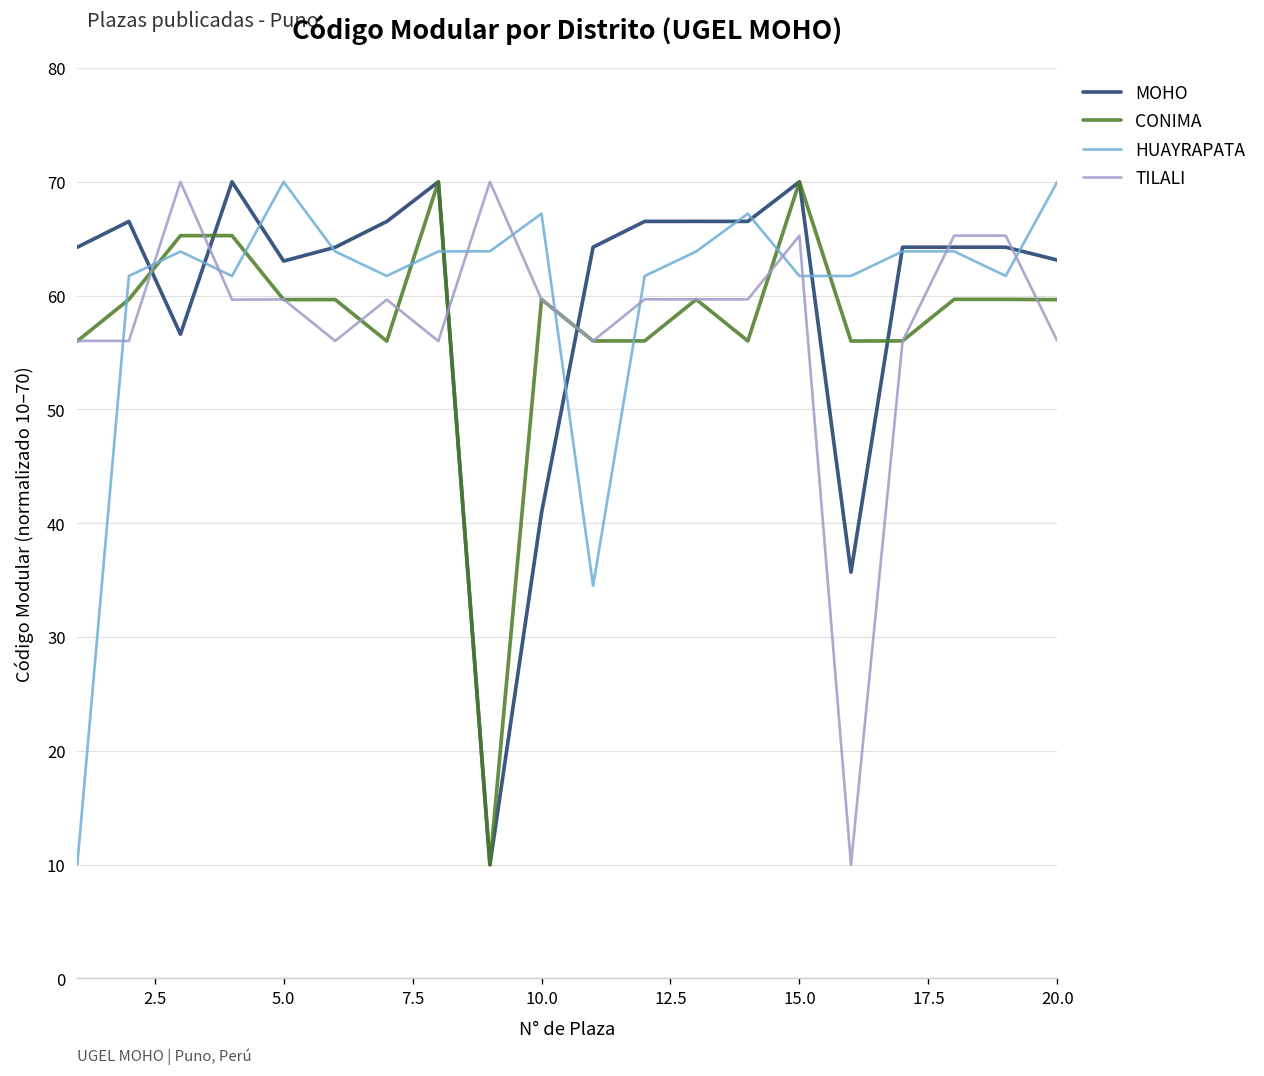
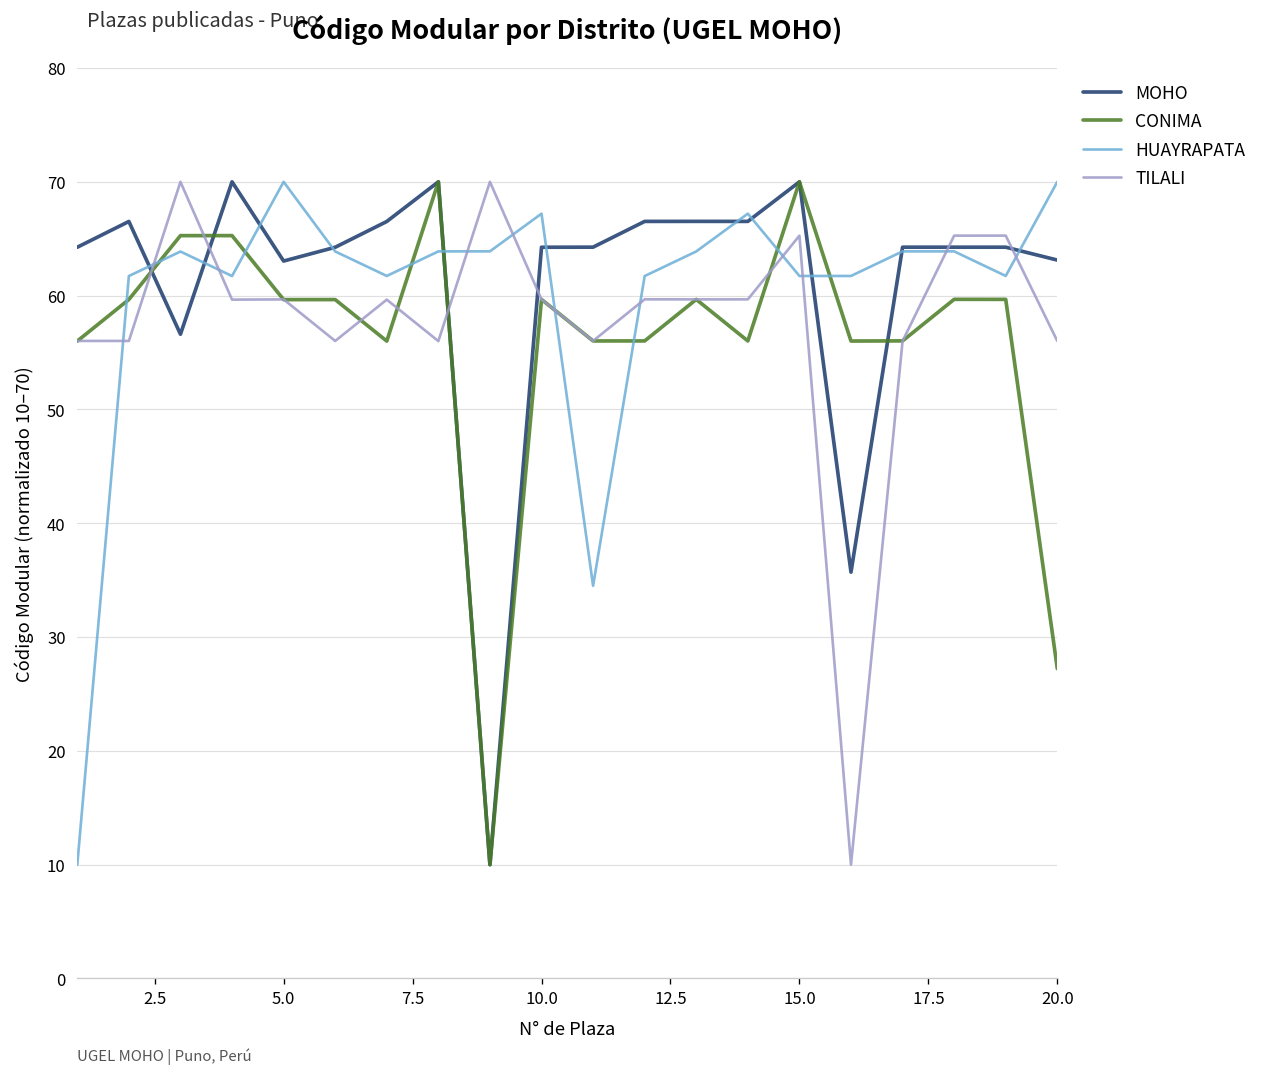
  {
    "MOHO": {
      "5.0": 63,
-     "10.0": 41,
+     "10.0": 64,
      "20.0": 63
    },
    "CONIMA": {
-     "20.0": 60
+     "20.0": 27
    }
  }
